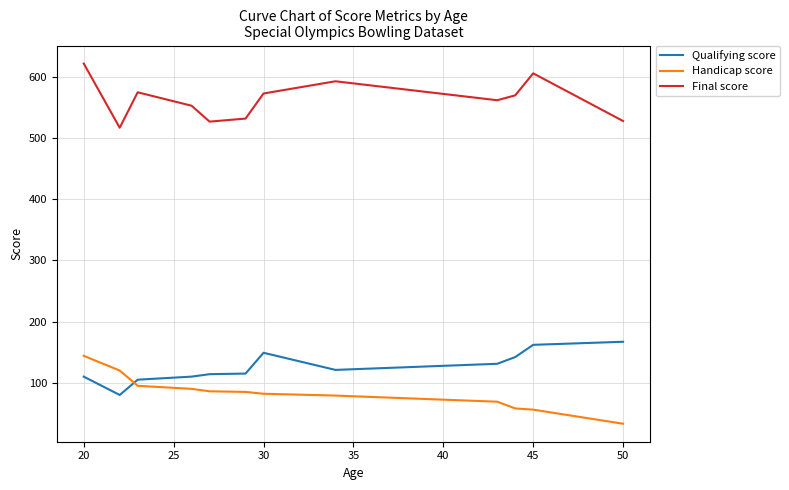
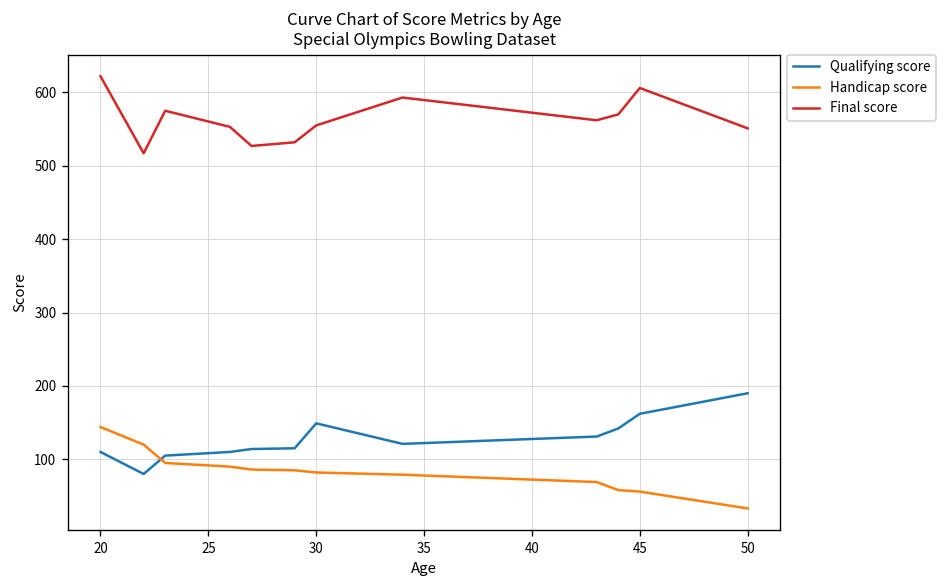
  {
    "Qualifying score": {
      "20": 110,
      "30": 150,
      "45": 160,
-     "50": 170
+     "50": 190
    },
    "Handicap score": {
      "20": 140,
      "30": 80,
      "45": 60,
      "50": 30
    },
    "Final score": {
      "20": 620,
-     "30": 570,
+     "30": 560,
      "45": 610,
-     "50": 530
+     "50": 550
    }
  }
